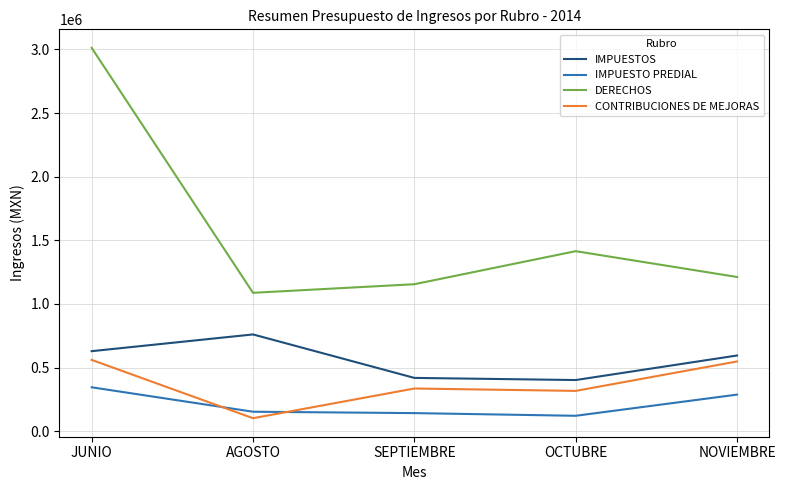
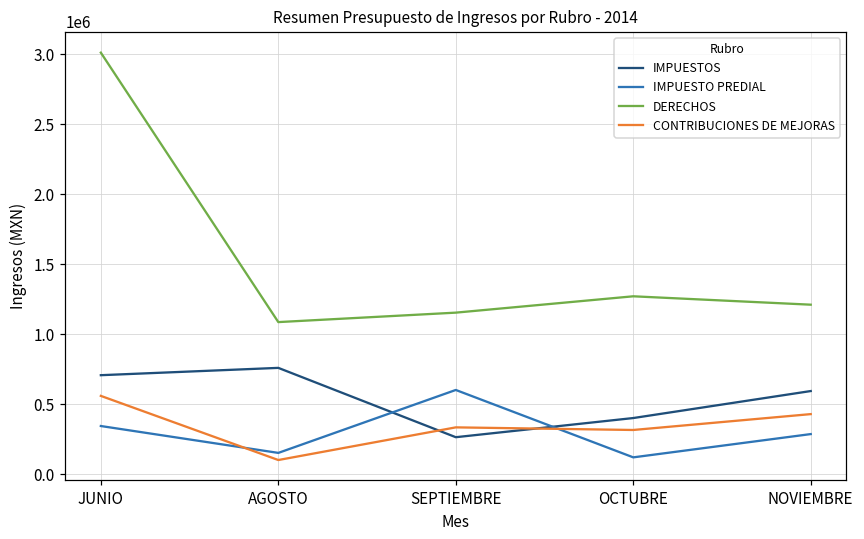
  {
    "IMPUESTOS": {
-     "JUNIO": 630000,
+     "JUNIO": 710000,
      "AGOSTO": 760000,
-     "SEPTIEMBRE": 420000,
+     "SEPTIEMBRE": 260000,
      "OCTUBRE": 400000,
      "NOVIEMBRE": 590000
    },
    "IMPUESTO PREDIAL": {
      "JUNIO": 340000,
      "AGOSTO": 150000,
-     "SEPTIEMBRE": 140000,
+     "SEPTIEMBRE": 600000,
      "OCTUBRE": 120000,
      "NOVIEMBRE": 290000
    },
    "DERECHOS": {
      "JUNIO": 3010000,
      "AGOSTO": 1090000,
      "SEPTIEMBRE": 1150000,
-     "OCTUBRE": 1410000,
+     "OCTUBRE": 1270000,
      "NOVIEMBRE": 1210000
    },
    "CONTRIBUCIONES DE MEJORAS": {
      "JUNIO": 560000,
      "AGOSTO": 100000,
      "SEPTIEMBRE": 340000,
      "OCTUBRE": 320000,
-     "NOVIEMBRE": 550000
+     "NOVIEMBRE": 430000
    }
  }
